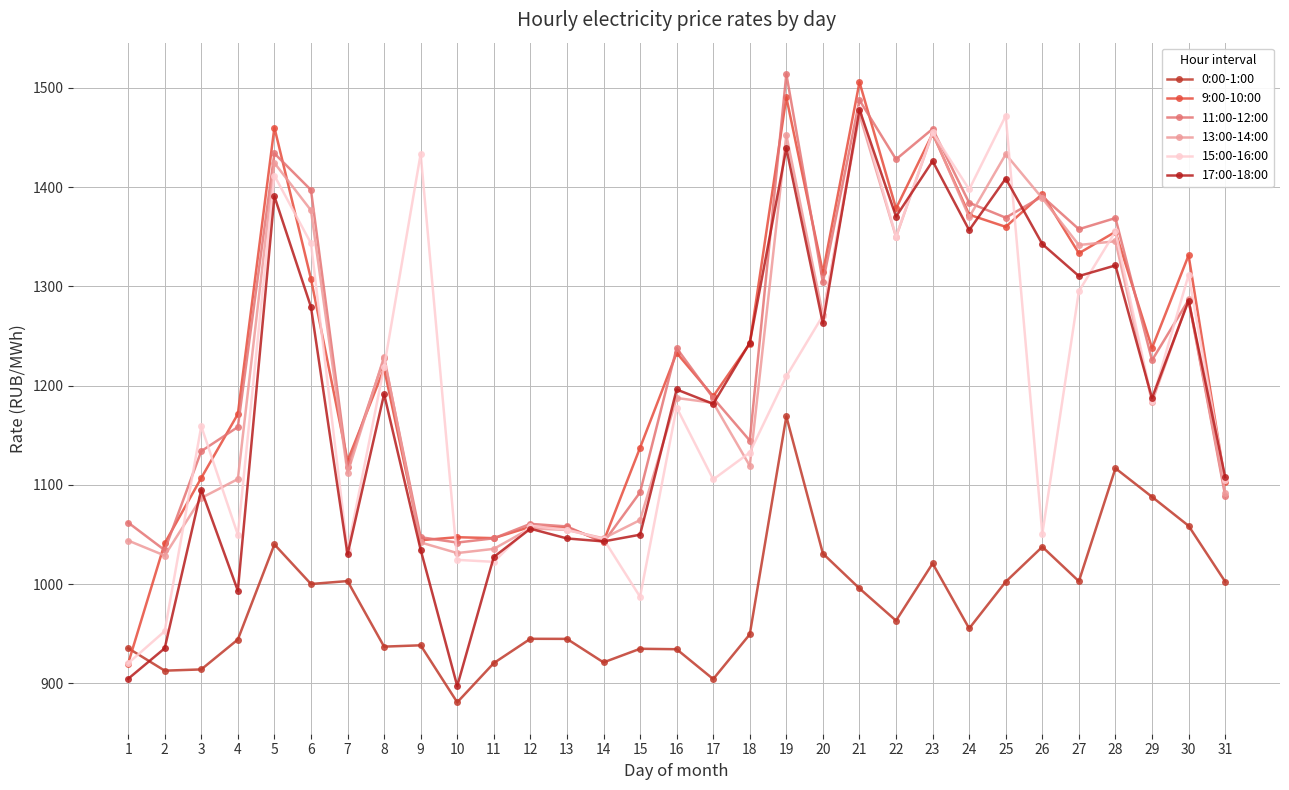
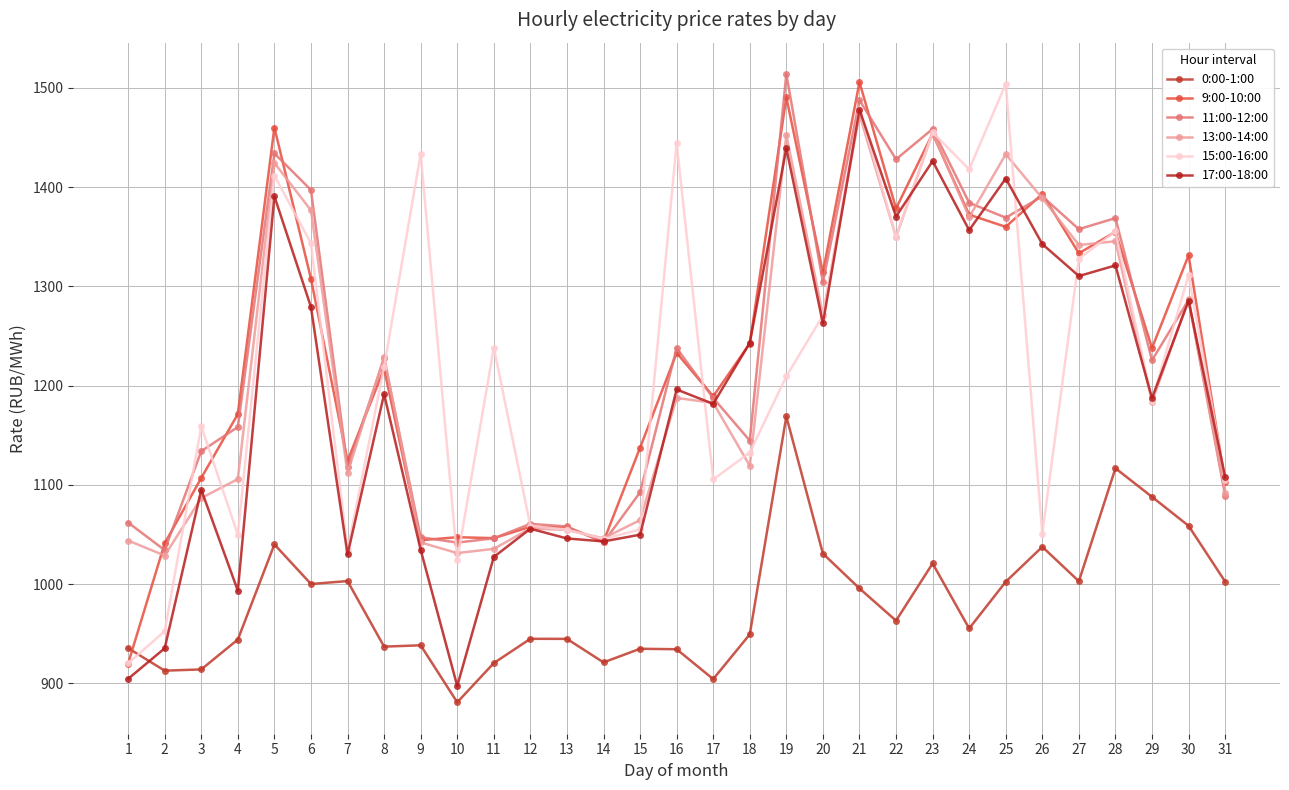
  {
    "15:00-16:00": {
      "2": 950,
      "3": 1160,
      "4": 1050,
      "5": 1410,
      "6": 1340,
      "7": 1030,
      "9": 1430,
      "10": 1020,
-     "11": 1020,
-     "15": 990,
-     "16": 1180,
+     "11": 1240,
+     "15": 1060,
+     "16": 1440,
      "17": 1110,
      "18": 1130,
      "19": 1210,
-     "24": 1400,
-     "25": 1470,
+     "24": 1420,
+     "25": 1500,
      "26": 1050,
-     "27": 1300,
+     "27": 1330,
      "30": 1310
    }
  }
